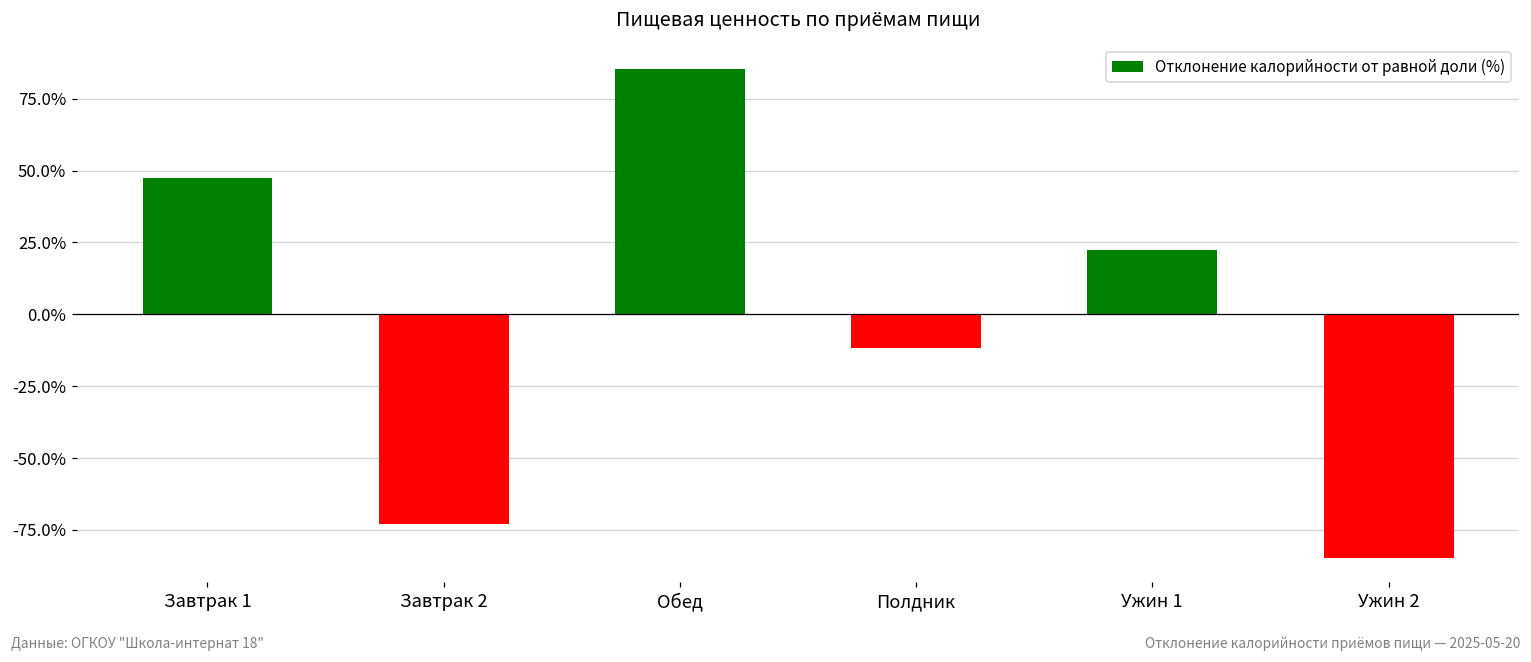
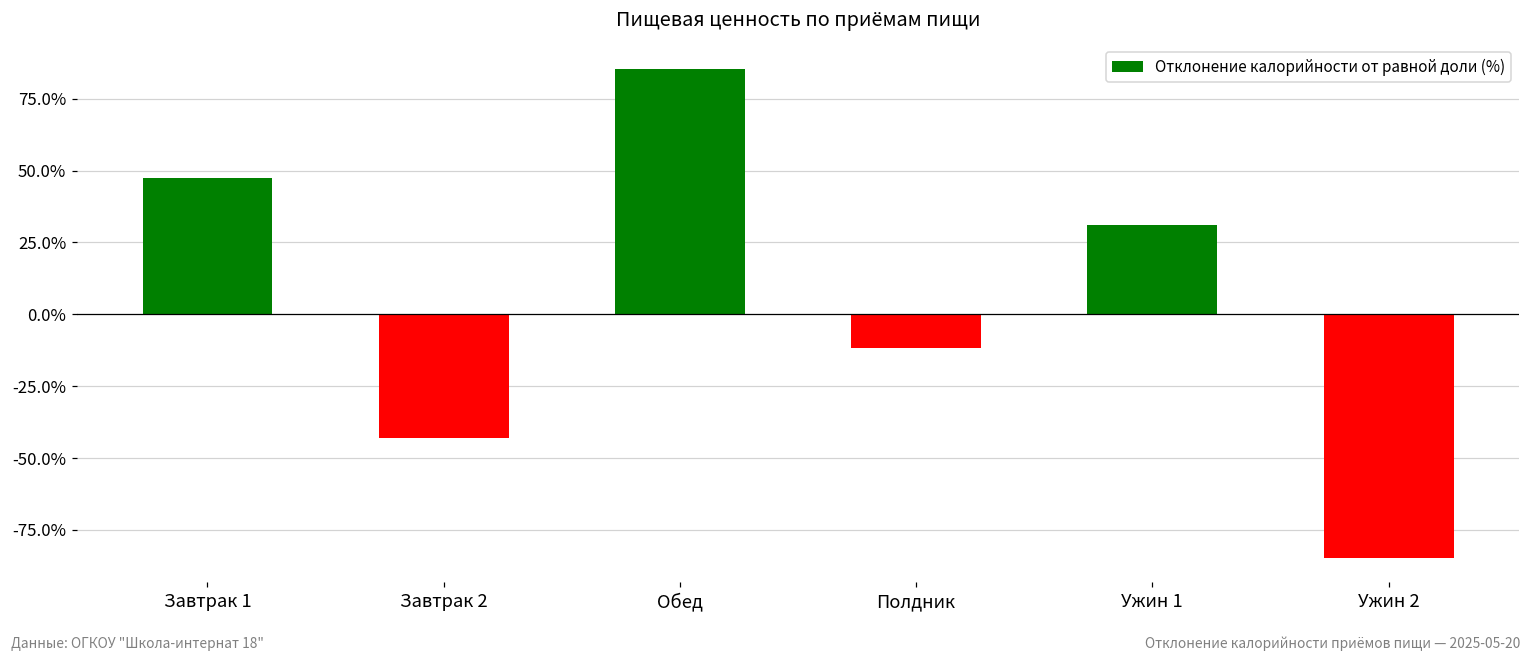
  {
    "Завтрак 1": "47%",
-   "Завтрак 2": "-73%",
+   "Завтрак 2": "-43%",
    "Обед": "85%",
    "Полдник": "-12%",
-   "Ужин 1": "22%",
+   "Ужин 1": "31%",
    "Ужин 2": "-85%"
  }
